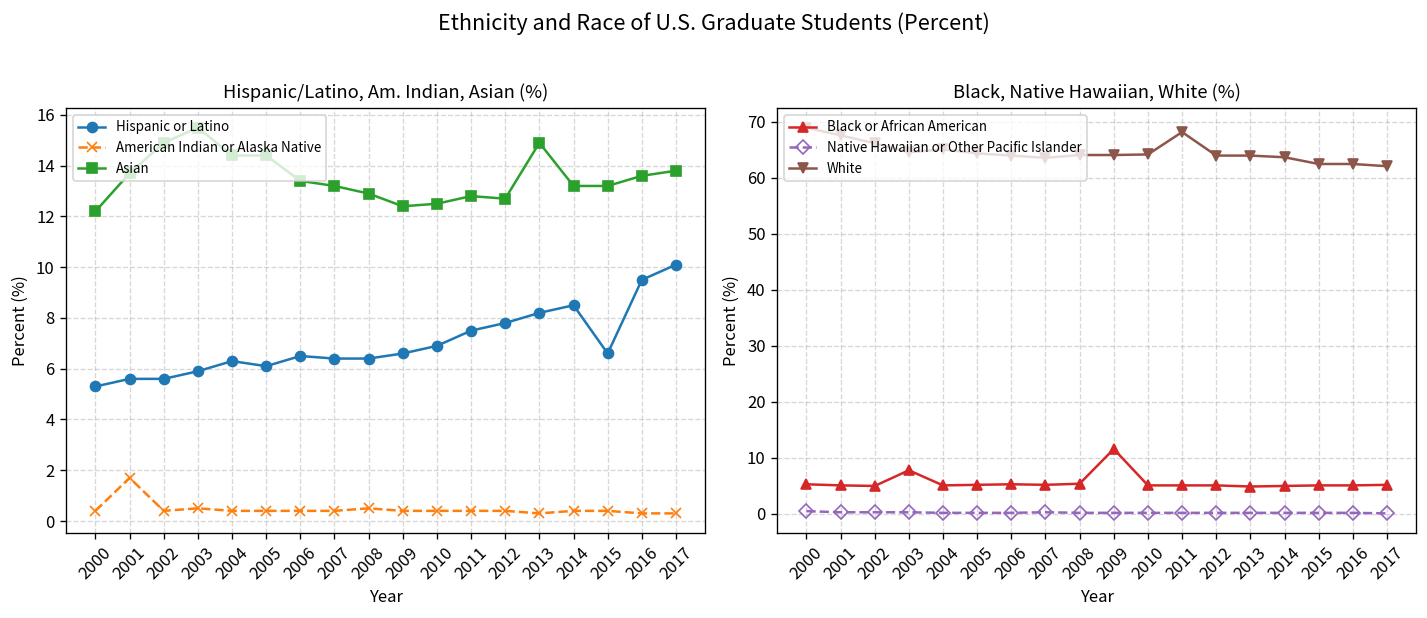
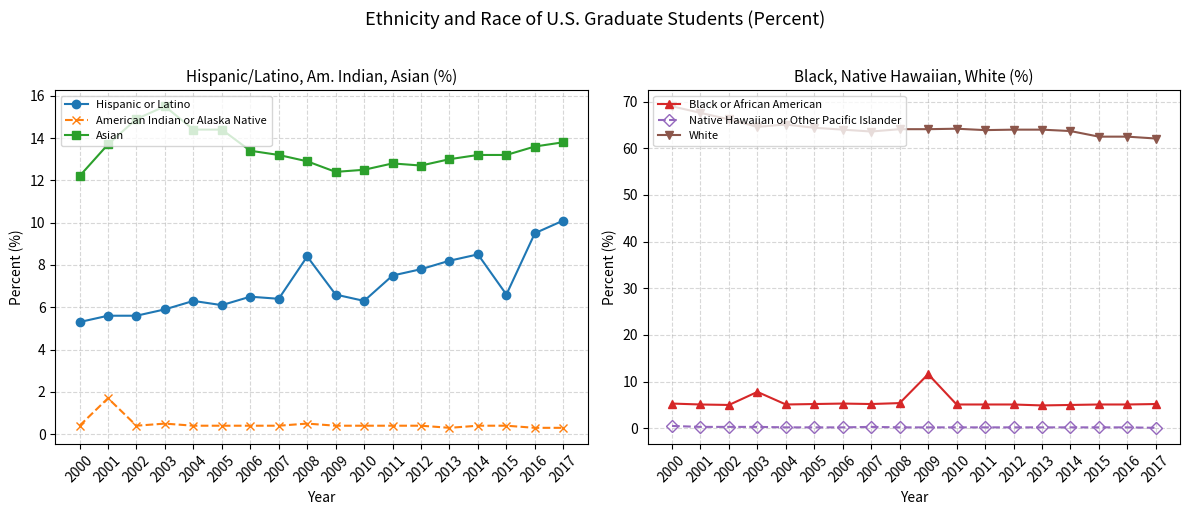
  {
    "Hispanic/Latino, Am. Indian, Asian (%)": {
      "Hispanic or Latino": {
        "2000": 5.3,
        "2001": 5.6,
        "2002": 5.6,
        "2003": 5.9,
        "2004": 6.3,
        "2005": 6.1,
        "2006": 6.5,
        "2007": 6.4,
-       "2008": 6.4,
+       "2008": 8.4,
        "2009": 6.6,
-       "2010": 6.9,
+       "2010": 6.3,
        "2011": 7.5,
        "2012": 7.8,
        "2013": 8.2,
        "2014": 8.5,
        "2015": 6.6,
        "2016": 9.5,
        "2017": 10.1
      },
      "American Indian or Alaska Native": {
        "2000": 0.4,
        "2001": 1.7,
        "2002": 0.4,
        "2003": 0.5,
        "2004": 0.4,
        "2005": 0.4,
        "2006": 0.4,
        "2007": 0.4,
        "2008": 0.5,
        "2009": 0.4,
        "2010": 0.4,
        "2011": 0.4,
        "2012": 0.4,
        "2013": 0.3,
        "2014": 0.4,
        "2015": 0.4,
        "2016": 0.3,
        "2017": 0.3
      },
      "Asian": {
        "2000": 12.2,
        "2006": 13.4,
        "2007": 13.2,
        "2008": 12.9,
        "2009": 12.4,
        "2010": 12.5,
        "2011": 12.8,
        "2012": 12.7,
-       "2013": 14.9,
+       "2013": 13.0,
        "2014": 13.2,
        "2015": 13.2,
        "2016": 13.6,
        "2017": 13.8
      }
    },
    "Black, Native Hawaiian, White (%)": {
      "Black or African American": {
        "2000": 5,
        "2001": 5,
        "2002": 5,
        "2003": 8,
        "2004": 5,
        "2005": 5,
        "2006": 5,
        "2007": 5,
        "2008": 5,
        "2009": 12,
        "2010": 5,
        "2011": 5,
        "2012": 5,
        "2013": 5,
        "2014": 5,
        "2015": 5,
        "2016": 5,
        "2017": 5
      },
      "Native Hawaiian or Other Pacific Islander": {
        "2000": 1,
        "2001": 0,
        "2002": 0,
        "2003": 0,
        "2004": 0,
        "2005": 0,
        "2006": 0,
        "2007": 0,
        "2008": 0,
        "2009": 0,
        "2010": 0,
        "2011": 0,
        "2012": 0,
        "2013": 0,
        "2014": 0,
        "2015": 0,
        "2016": 0,
        "2017": 0
      },
      "White": {
        "2009": 64,
        "2010": 64,
-       "2011": 68,
+       "2011": 64,
        "2012": 64,
        "2013": 64,
        "2014": 64,
        "2015": 63,
        "2016": 63,
        "2017": 62
      }
    }
  }
